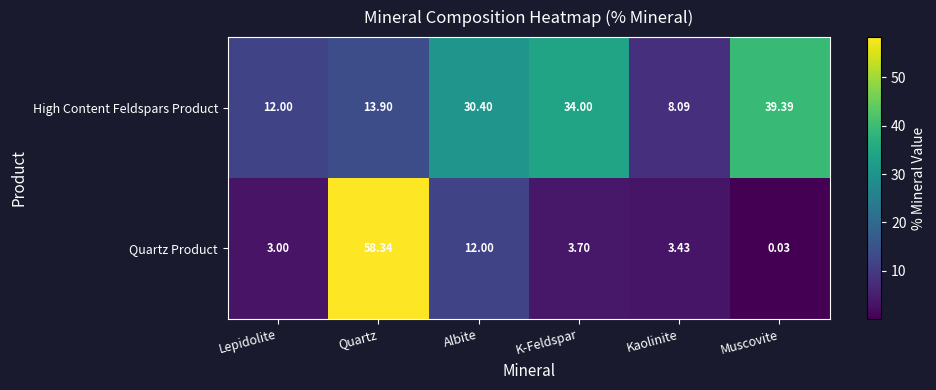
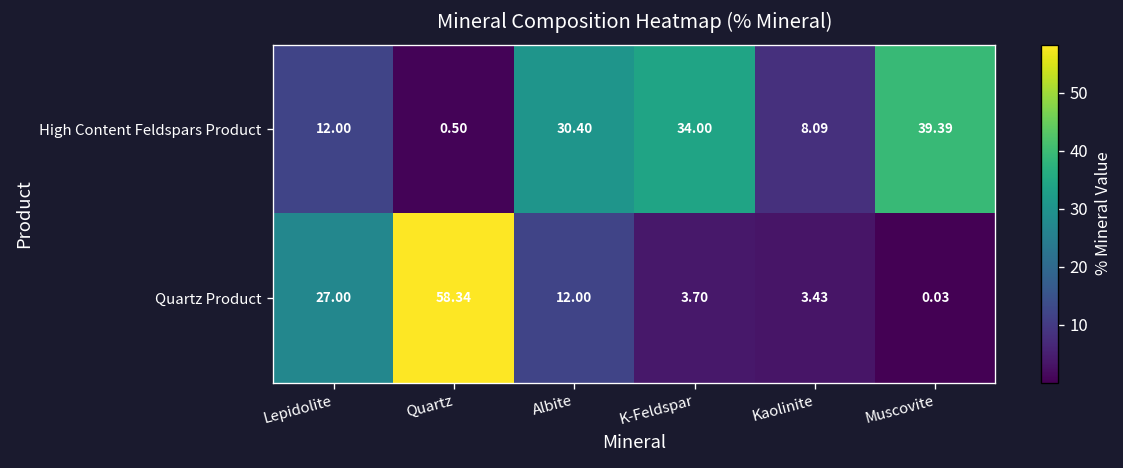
  {
    "High Content Feldspars Product": {
      "Lepidolite": 12.00,
-     "Quartz": 13.90,
+     "Quartz": 0.50,
      "Albite": 30.40,
      "K-Feldspar": 34.00,
      "Kaolinite": 8.09,
      "Muscovite": 39.39
    },
    "Quartz Product": {
-     "Lepidolite": 3.00,
+     "Lepidolite": 27.00,
      "Quartz": 58.34,
      "Albite": 12.00,
      "K-Feldspar": 3.70,
      "Kaolinite": 3.43,
      "Muscovite": 0.03
    }
  }
